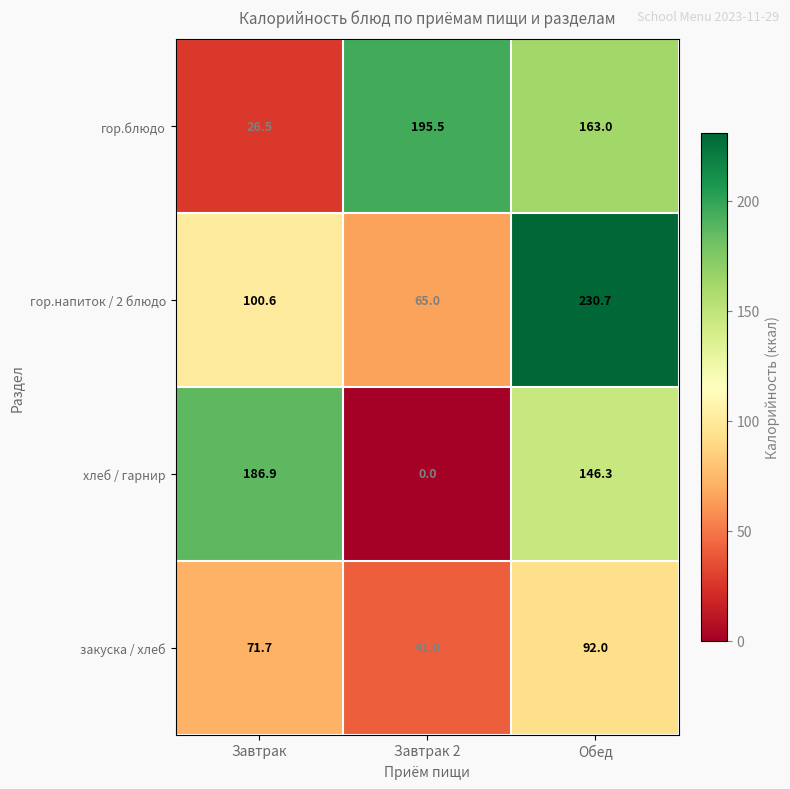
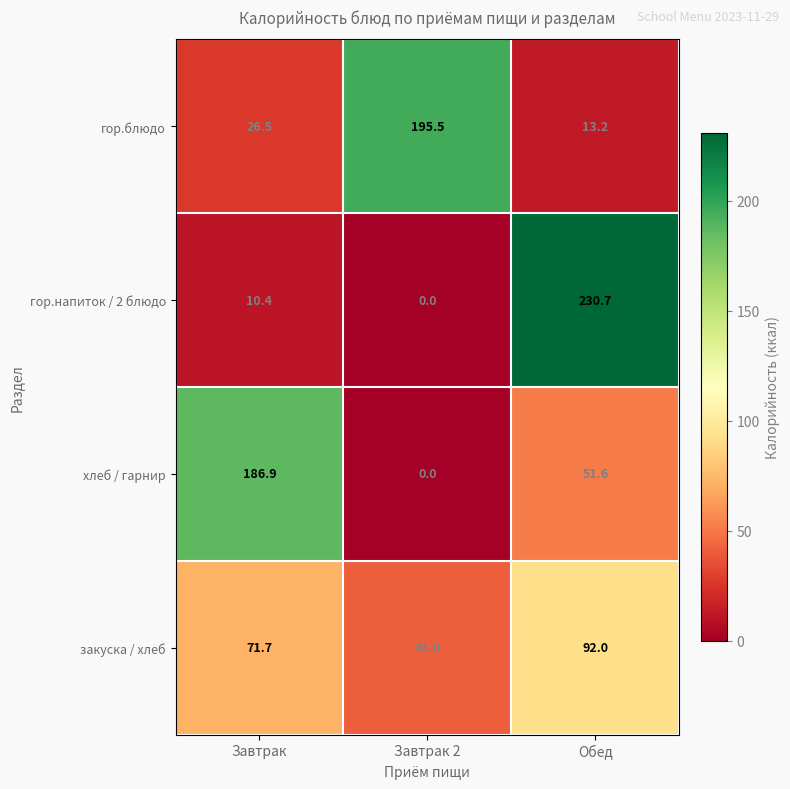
  {
    "гор.блюдо": {
      "Завтрак": 26.5,
      "Завтрак 2": 195.5,
-     "Обед": 163.0
+     "Обед": 13.2
    },
    "гор.напиток / 2 блюдо": {
-     "Завтрак": 100.6,
-     "Завтрак 2": 65.0,
+     "Завтрак": 10.4,
+     "Завтрак 2": 0.0,
      "Обед": 230.7
    },
    "хлеб / гарнир": {
      "Завтрак": 186.9,
      "Завтрак 2": 0.0,
-     "Обед": 146.3
+     "Обед": 51.6
    },
    "закуска / хлеб": {
      "Завтрак": 71.7,
      "Завтрак 2": 41.0,
      "Обед": 92.0
    }
  }
